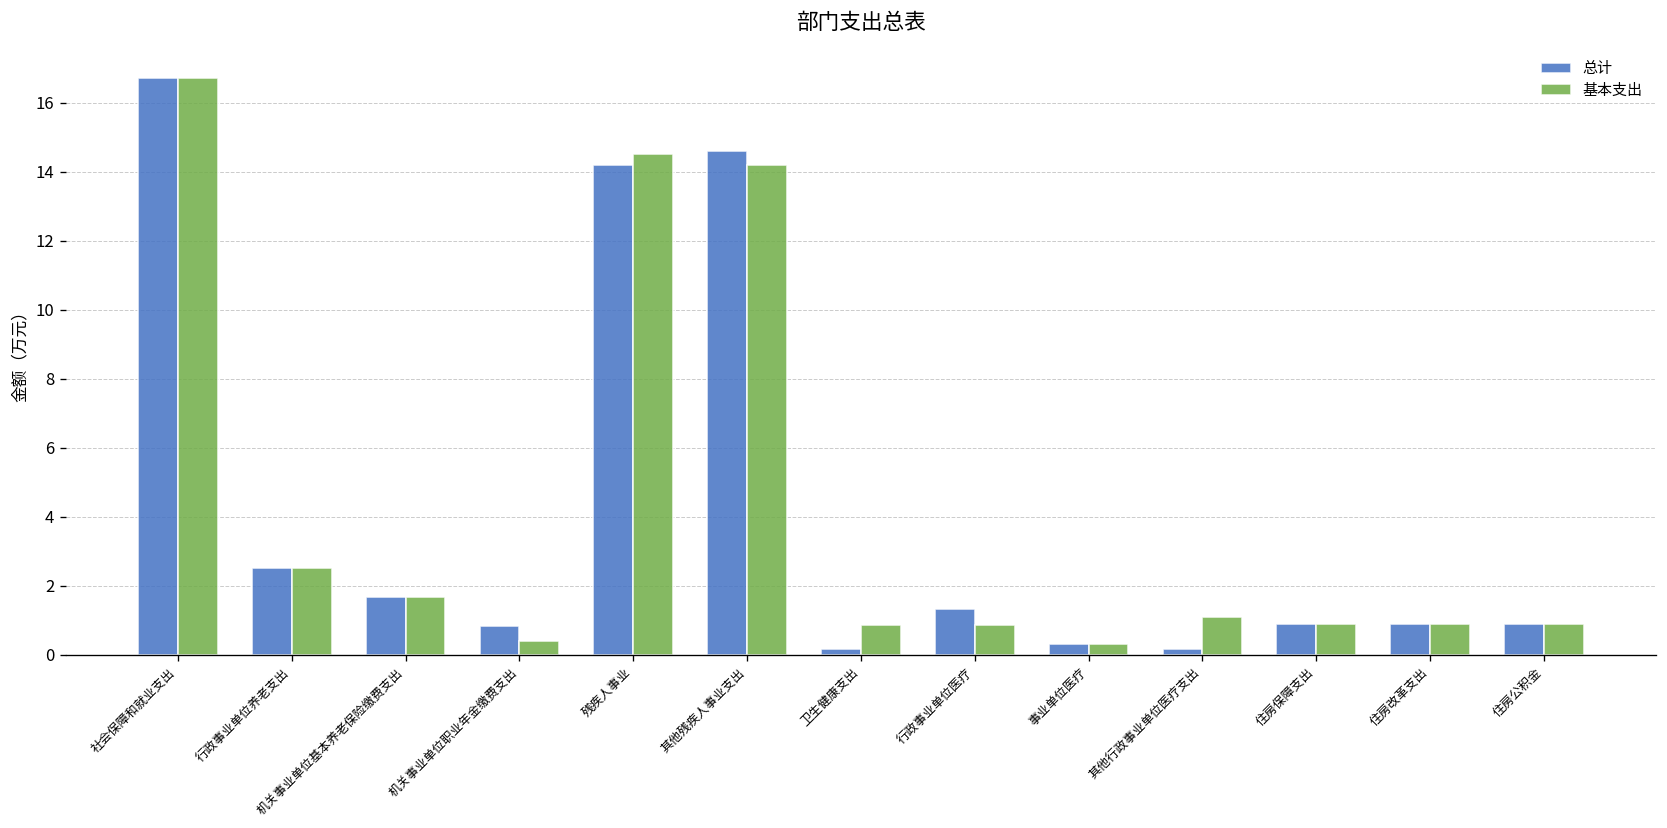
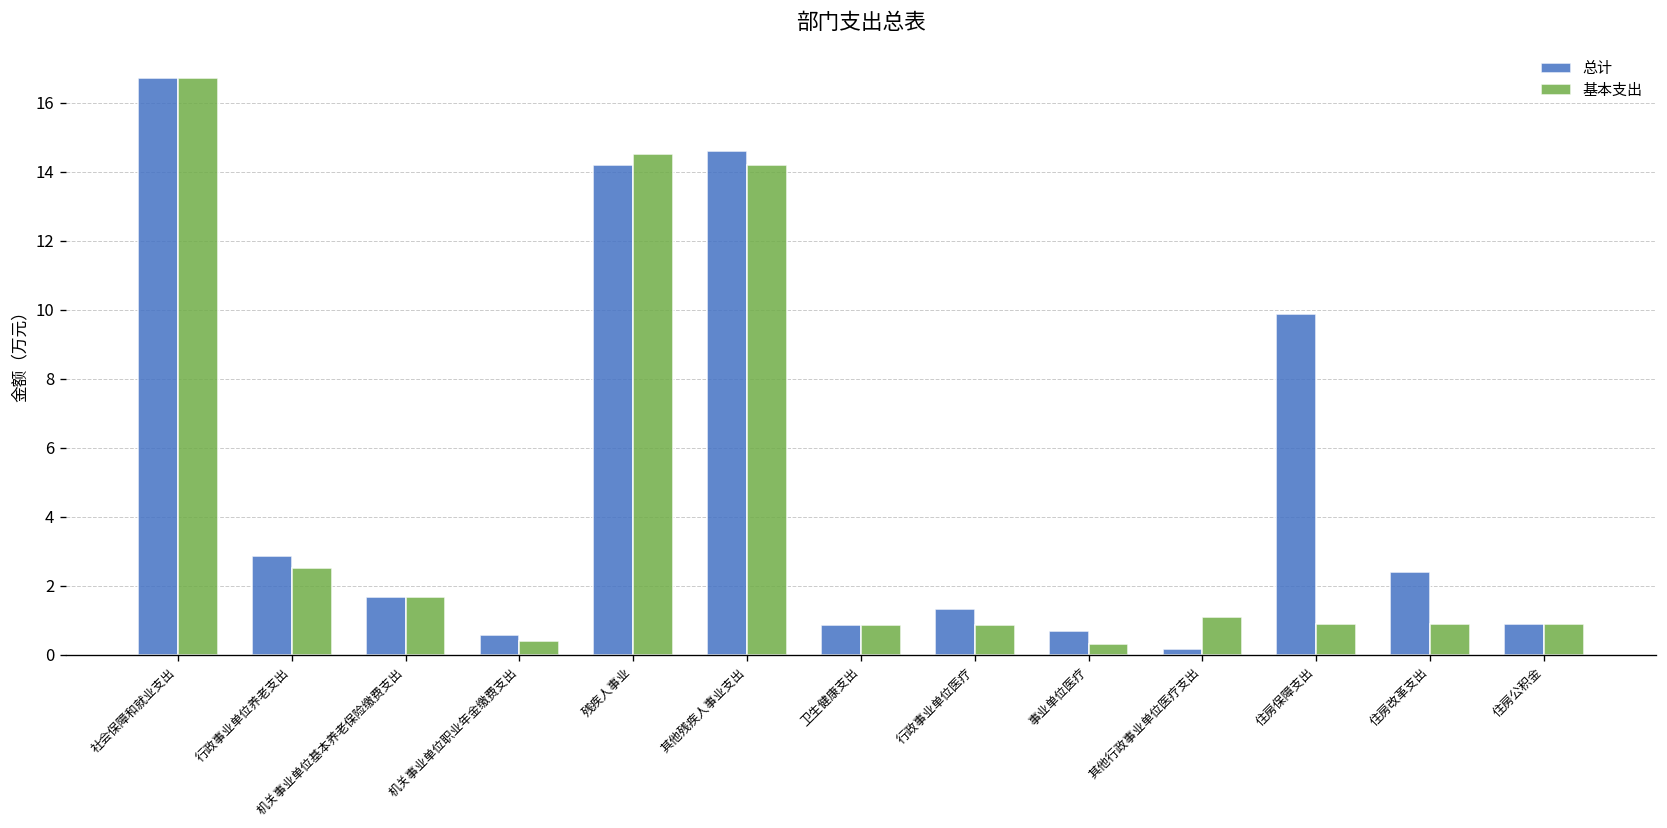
  {
    "总计": {
      "社会保障和就业支出": 16.7,
-     "行政事业单位养老支出": 2.5,
+     "行政事业单位养老支出": 2.9,
      "机关事业单位基本养老保险缴费支出": 1.7,
-     "机关事业单位职业年金缴费支出": 0.8,
+     "机关事业单位职业年金缴费支出": 0.6,
      "残疾人事业": 14.2,
      "其他残疾人事业支出": 14.6,
-     "卫生健康支出": 0.2,
+     "卫生健康支出": 0.9,
      "行政事业单位医疗": 1.3,
-     "事业单位医疗": 0.3,
+     "事业单位医疗": 0.7,
      "其他行政事业单位医疗支出": 0.2,
-     "住房保障支出": 0.9,
-     "住房改革支出": 0.9,
+     "住房保障支出": 9.9,
+     "住房改革支出": 2.4,
      "住房公积金": 0.9
    },
    "基本支出": {
      "社会保障和就业支出": 16.7,
      "行政事业单位养老支出": 2.5,
      "机关事业单位基本养老保险缴费支出": 1.7,
      "机关事业单位职业年金缴费支出": 0.4,
      "残疾人事业": 14.5,
      "其他残疾人事业支出": 14.2,
      "卫生健康支出": 0.9,
      "行政事业单位医疗": 0.9,
      "事业单位医疗": 0.3,
      "其他行政事业单位医疗支出": 1.1,
      "住房保障支出": 0.9,
      "住房改革支出": 0.9,
      "住房公积金": 0.9
    }
  }
